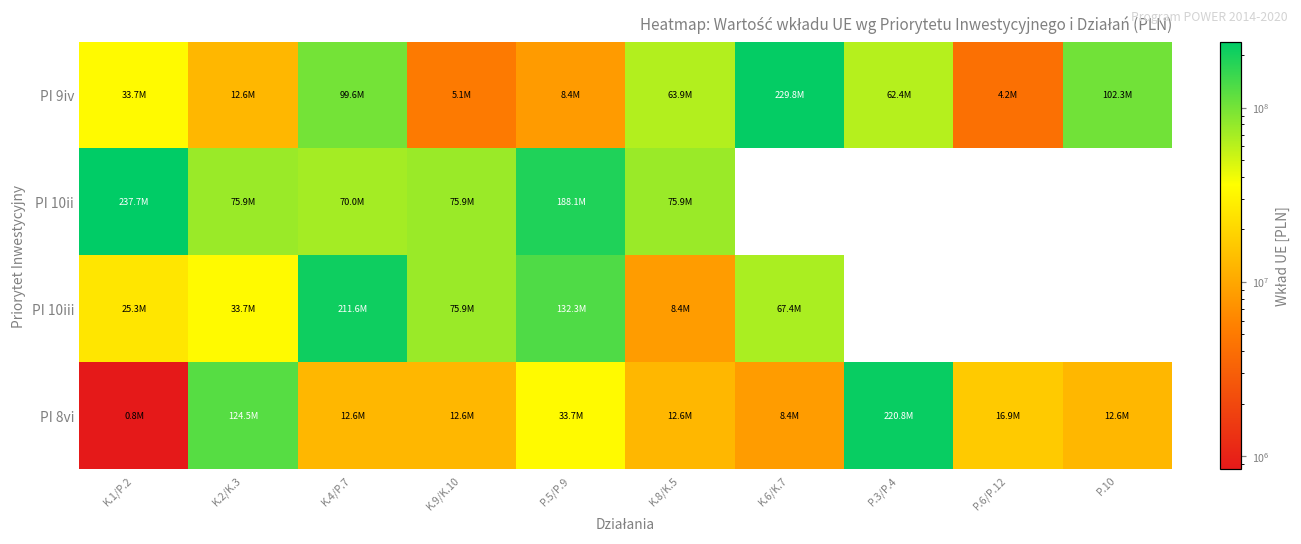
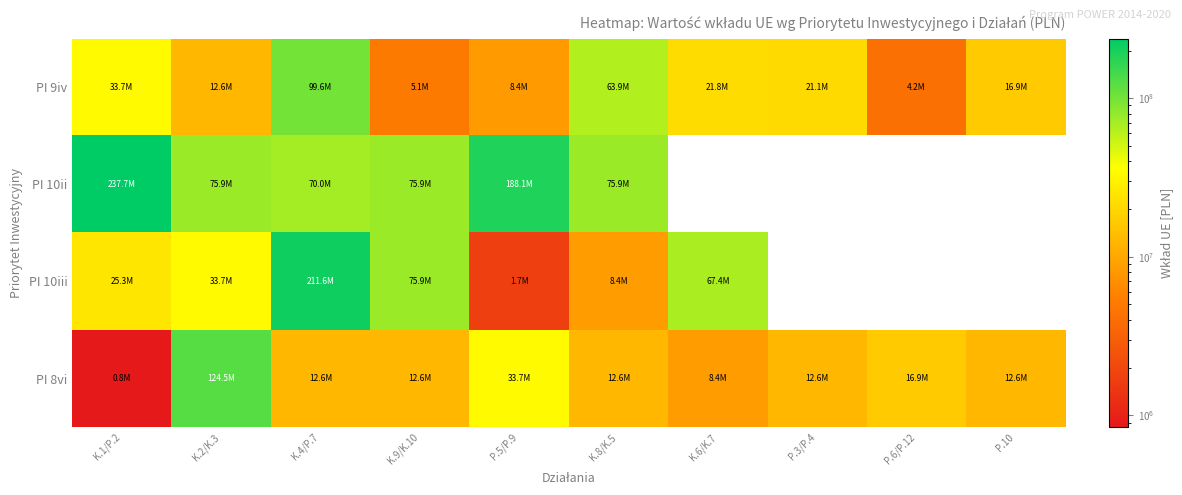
  {
    "PI 9iv": {
      "K.1/P.2": "33.7M",
      "K.2/K.3": "12.6M",
      "K.4/P.7": "99.6M",
      "K.9/K.10": "5.1M",
      "P.5/P.9": "8.4M",
      "K.8/K.5": "63.9M",
-     "K.6/K.7": "229.8M",
-     "P.3/P.4": "62.4M",
+     "K.6/K.7": "21.8M",
+     "P.3/P.4": "21.1M",
      "P.6/P.12": "4.2M",
-     "P.10": "102.3M"
+     "P.10": "16.9M"
    },
    "PI 10ii": {
      "K.1/P.2": "237.7M",
      "K.2/K.3": "75.9M",
      "K.4/P.7": "70.0M",
      "K.9/K.10": "75.9M",
      "P.5/P.9": "188.1M",
      "K.8/K.5": "75.9M"
    },
    "PI 10iii": {
      "K.1/P.2": "25.3M",
      "K.2/K.3": "33.7M",
      "K.4/P.7": "211.6M",
      "K.9/K.10": "75.9M",
-     "P.5/P.9": "132.3M",
+     "P.5/P.9": "1.7M",
      "K.8/K.5": "8.4M",
      "K.6/K.7": "67.4M"
    },
    "PI 8vi": {
      "K.1/P.2": "0.8M",
      "K.2/K.3": "124.5M",
      "K.4/P.7": "12.6M",
      "K.9/K.10": "12.6M",
      "P.5/P.9": "33.7M",
      "K.8/K.5": "12.6M",
      "K.6/K.7": "8.4M",
-     "P.3/P.4": "220.8M",
+     "P.3/P.4": "12.6M",
      "P.6/P.12": "16.9M",
      "P.10": "12.6M"
    }
  }
